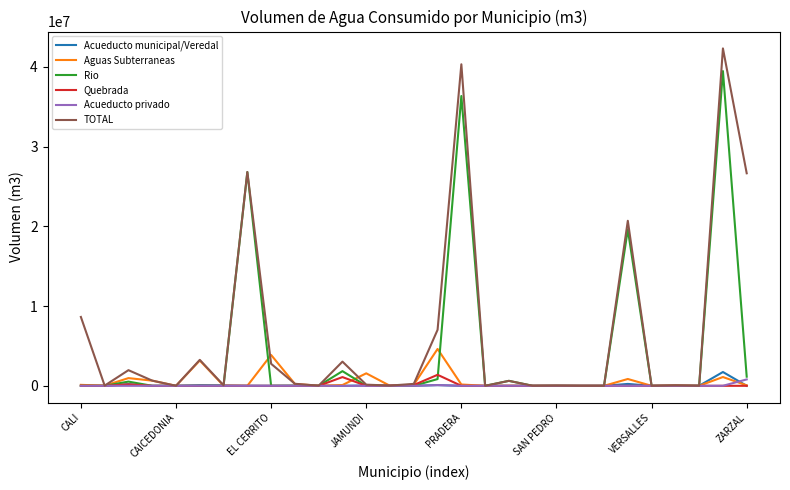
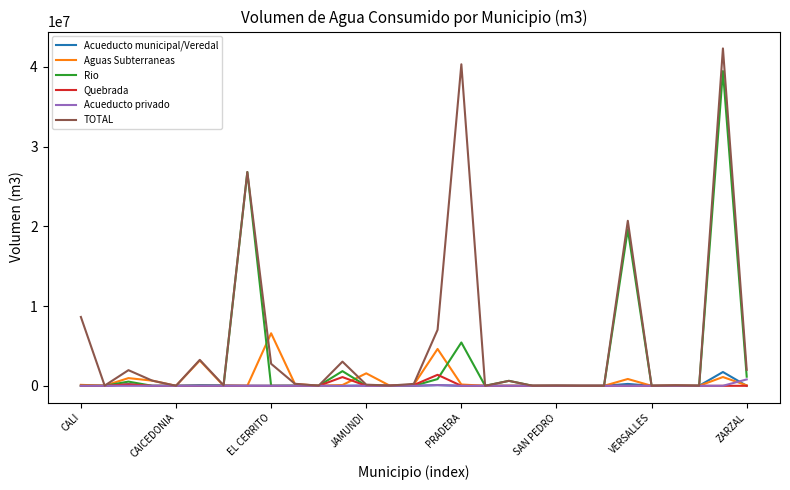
  {
    "Aguas Subterraneas": {
-     "EL CERRITO": 4000000,
+     "EL CERRITO": 7000000,
      "JAMUNDI": 2000000
    },
    "Rio": {
-     "PRADERA": 36000000,
+     "PRADERA": 5000000,
      "ZARZAL": 1000000
    },
    "Acueducto privado": {
      "ZARZAL": 1000000
    },
    "TOTAL": {
      "CALI": 9000000,
      "EL CERRITO": 3000000,
      "PRADERA": 40000000,
-     "ZARZAL": 27000000
+     "ZARZAL": 2000000
    }
  }
